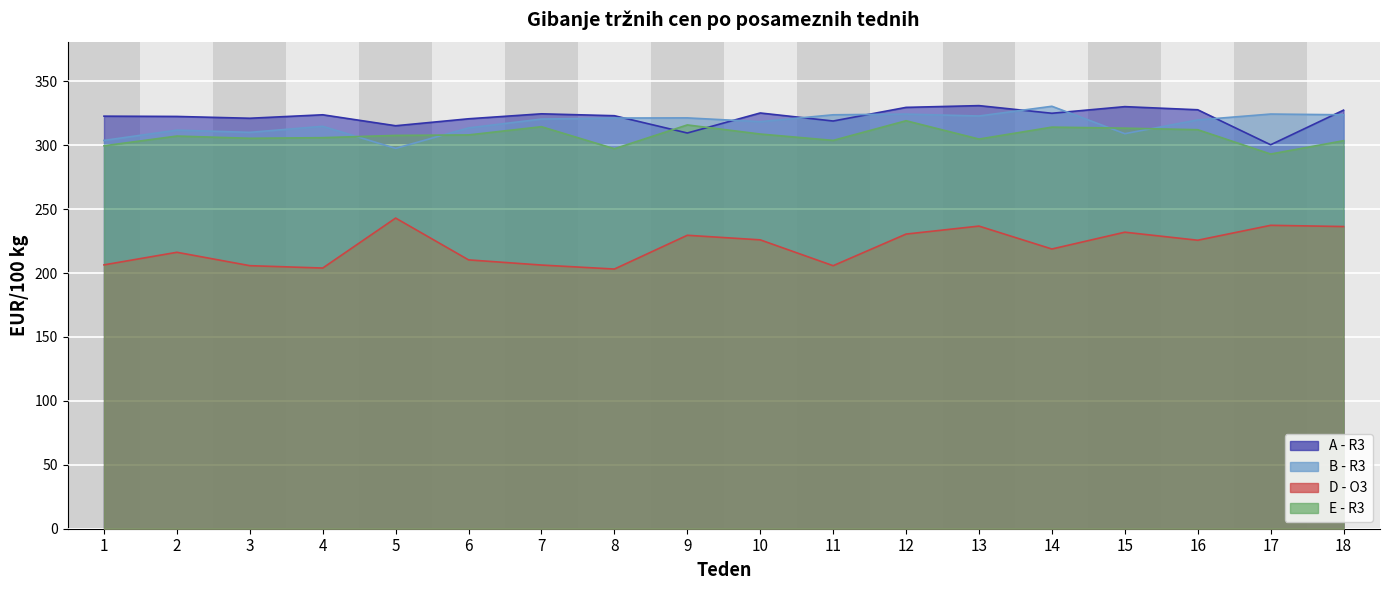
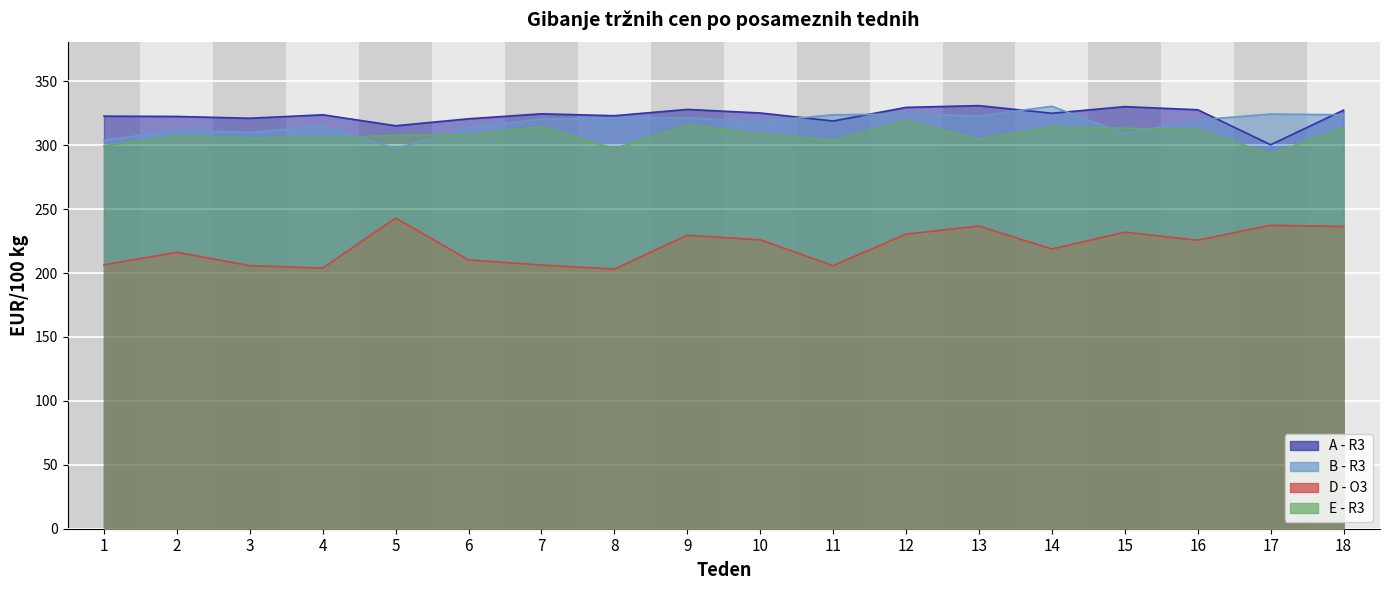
  {
    "A - R3": {
      "1": 323,
      "2": 322,
      "3": 321,
      "4": 324,
      "5": 315,
      "6": 321,
      "7": 325,
-     "9": 310,
+     "9": 328,
      "10": 325,
      "11": 319,
      "12": 330,
      "13": 331,
      "14": 325,
      "15": 330,
      "16": 328,
      "17": 300,
      "18": 327
    },
    "B - R3": {
      "1": 304,
      "2": 312,
      "3": 310,
      "4": 315,
      "5": 298,
      "6": 314,
      "7": 320,
      "9": 321,
      "10": 318,
      "11": 324,
      "12": 324,
      "13": 323,
      "14": 330,
      "15": 309,
      "16": 320,
      "17": 324,
      "18": 324
    },
    "D - O3": {
      "1": 206,
      "2": 216,
      "3": 206,
      "4": 204,
      "5": 243,
      "6": 210,
      "7": 206,
      "8": 203,
      "9": 230,
      "10": 226,
      "11": 206,
      "12": 230,
      "13": 237,
      "14": 219,
      "15": 232,
      "16": 226,
      "17": 237,
      "18": 236
    },
    "E - R3": {
      "1": 300,
      "2": 307,
      "3": 305,
      "4": 306,
      "5": 308,
      "6": 308,
      "7": 314,
      "8": 297,
      "9": 316,
      "10": 309,
      "11": 304,
      "12": 319,
      "13": 305,
      "14": 314,
      "15": 313,
      "16": 312,
      "17": 293,
-     "18": 304
+     "18": 314
    }
  }
